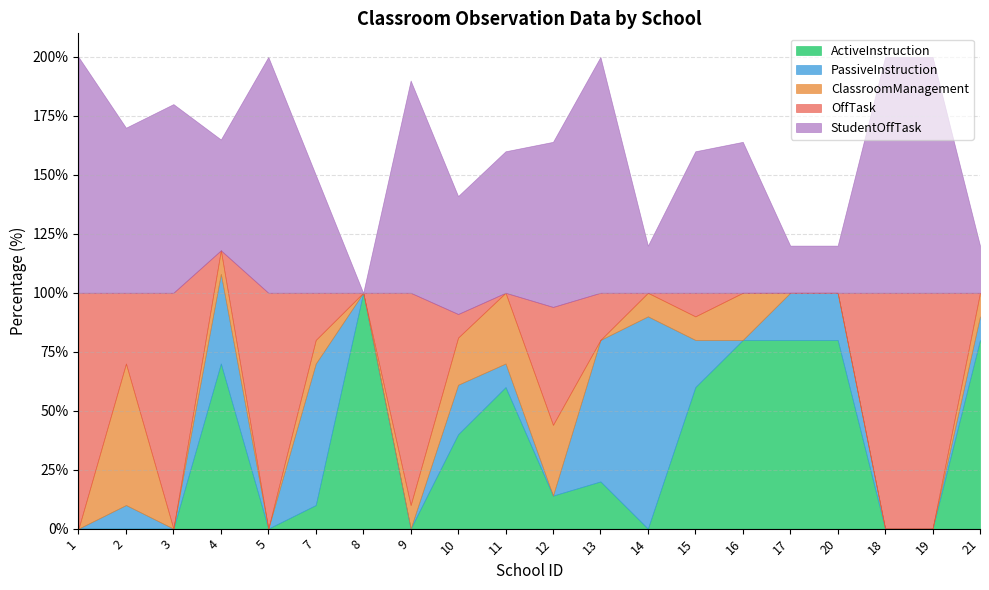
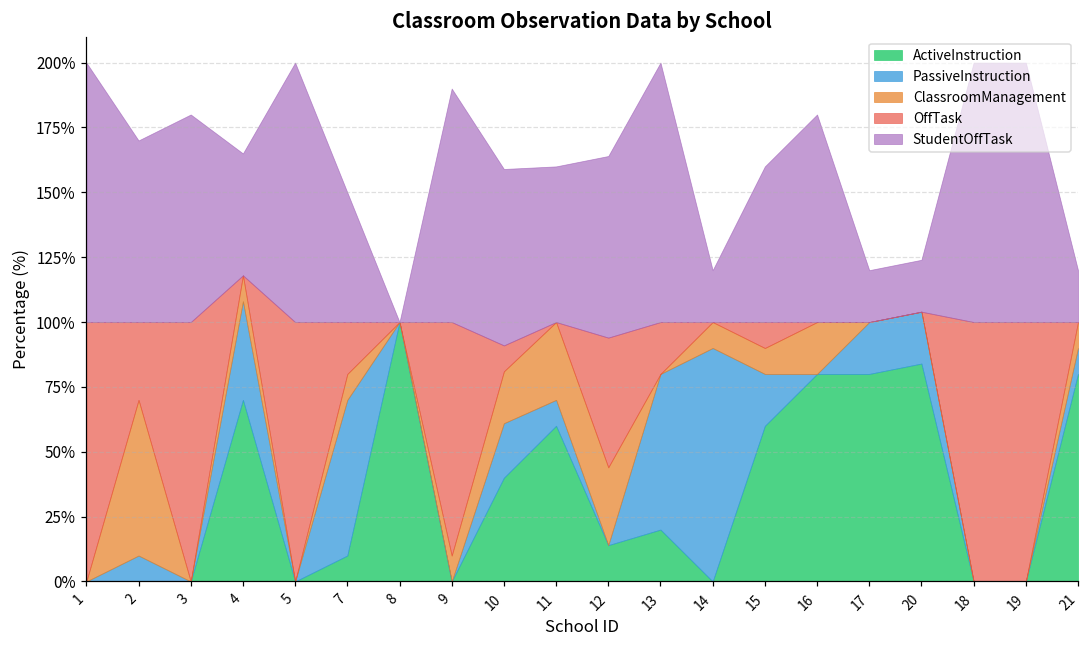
  {
    "ActiveInstruction": {
      "2": "0%",
      "4": "70%",
      "7": "10%",
      "10": "40%",
      "11": "60%",
      "13": "20%",
      "14": "0%",
      "15": "60%",
      "17": "80%",
-     "20": "80%",
+     "20": "84%",
      "21": "80%"
    },
    "PassiveInstruction": {
      "2": "10%",
      "4": "38%",
      "7": "60%",
      "10": "21%",
      "11": "10%",
      "14": "90%",
      "15": "20%",
      "21": "10%"
    },
    "StudentOffTask": {
      "1": "100%",
      "2": "70%",
      "3": "80%",
      "4": "47%",
      "5": "100%",
      "7": "50%",
      "9": "90%",
-     "10": "50%",
+     "10": "68%",
      "11": "60%",
      "12": "70%",
      "13": "100%",
      "14": "20%",
      "15": "60%",
-     "16": "64%",
+     "16": "80%",
      "17": "20%",
      "20": "20%",
      "21": "20%"
    }
  }
